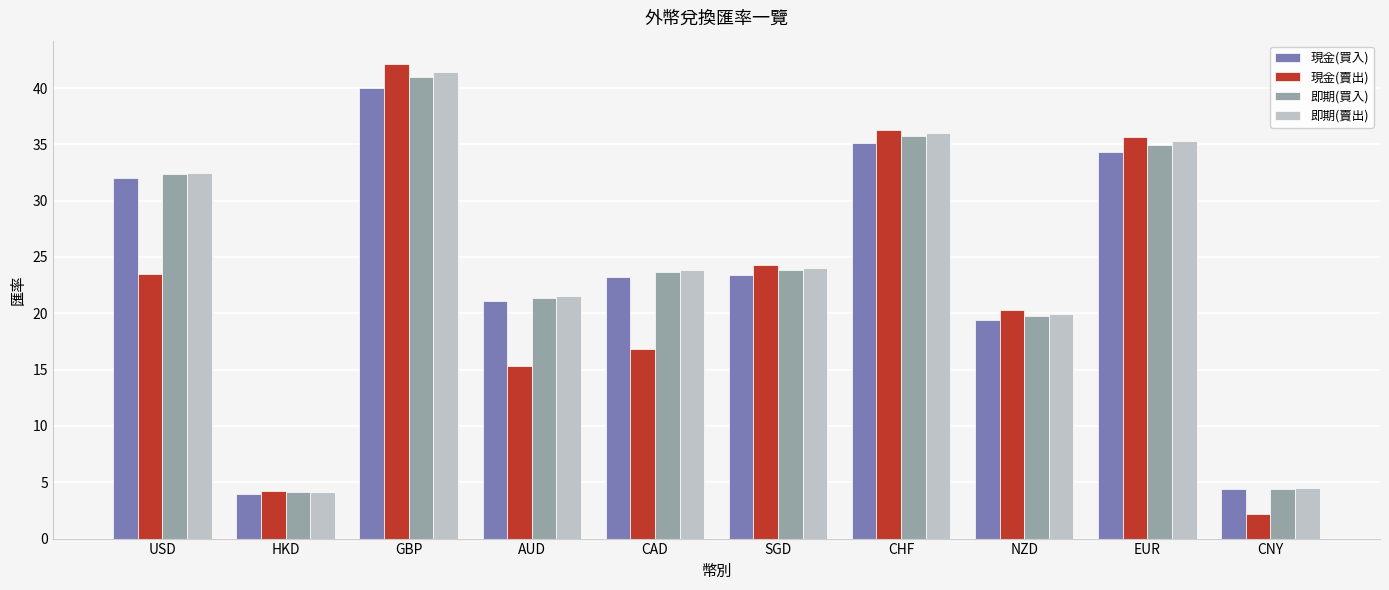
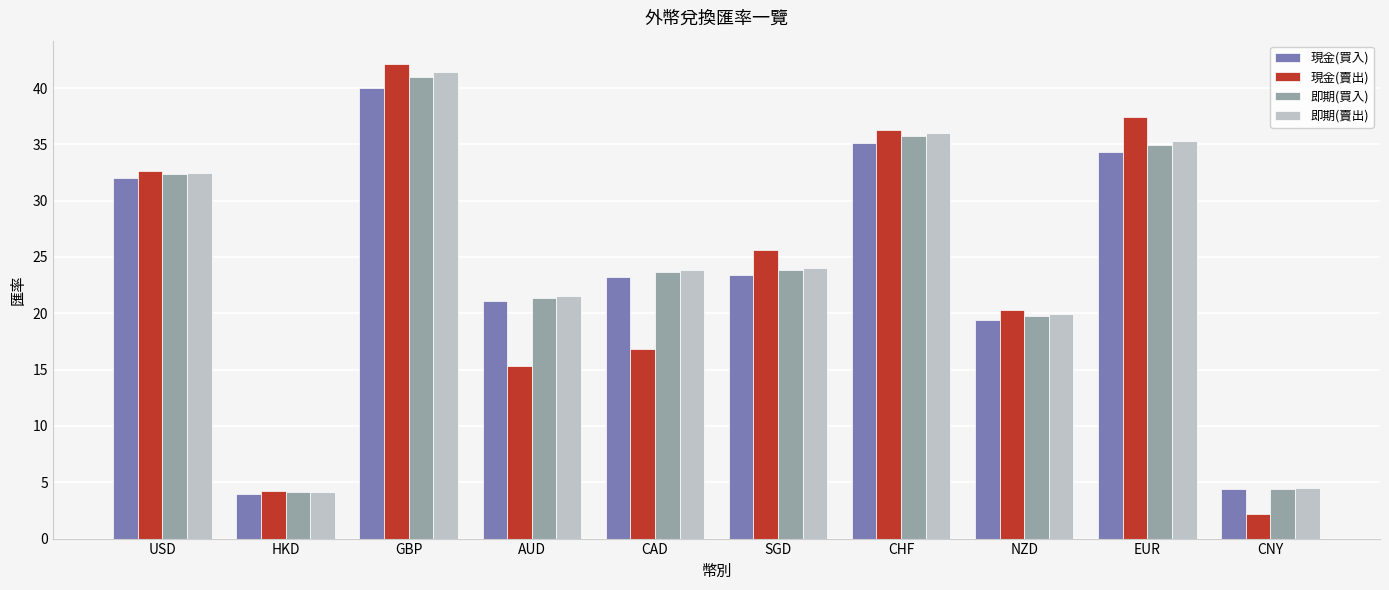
  {
    "現金(賣出)": {
-     "USD": 23.4,
+     "USD": 32.7,
      "HKD": 4.2,
      "GBP": 42.1,
      "AUD": 15.4,
      "CAD": 16.9,
-     "SGD": 24.3,
+     "SGD": 25.6,
      "CHF": 36.3,
      "NZD": 20.3,
-     "EUR": 35.6,
+     "EUR": 37.4,
      "CNY": 2.2
    }
  }
